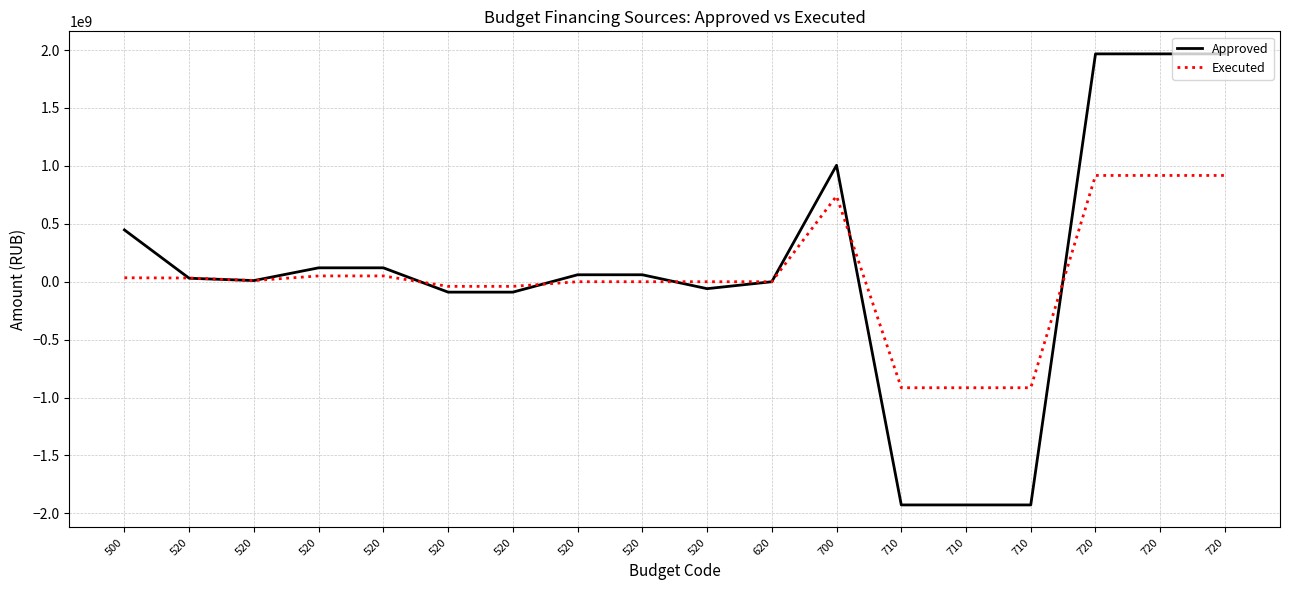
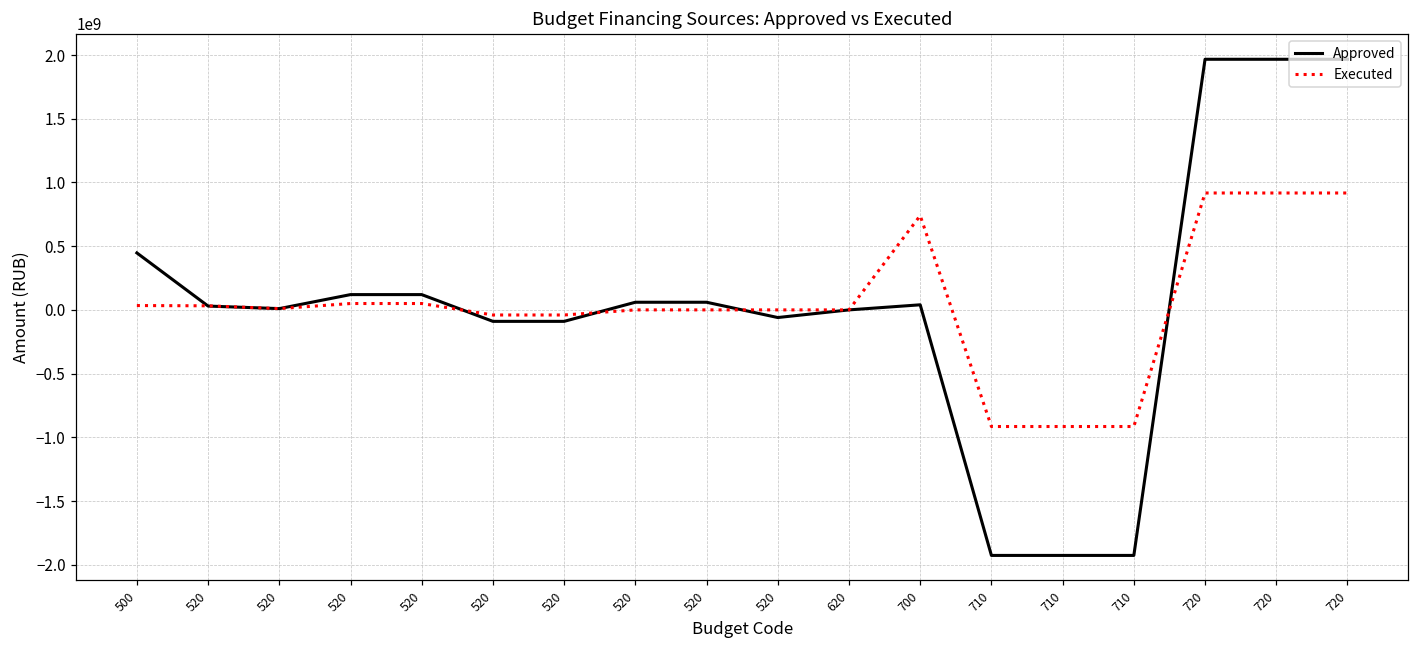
  {
    "Approved": {
      "500": 450000000,
-     "700": 1010000000
+     "700": 40000000
    },
    "Executed": {
      "500": 30000000,
      "700": 740000000
    }
  }
